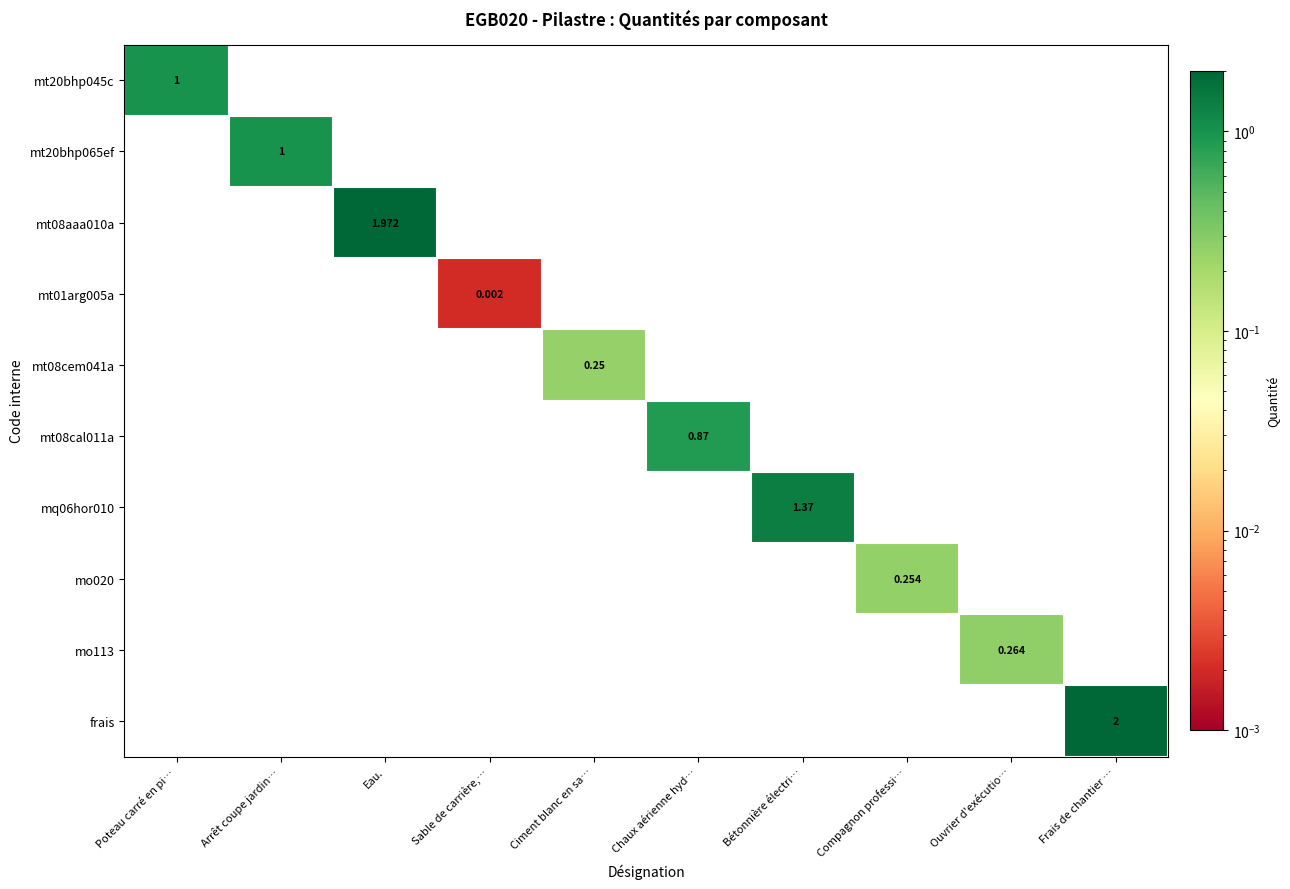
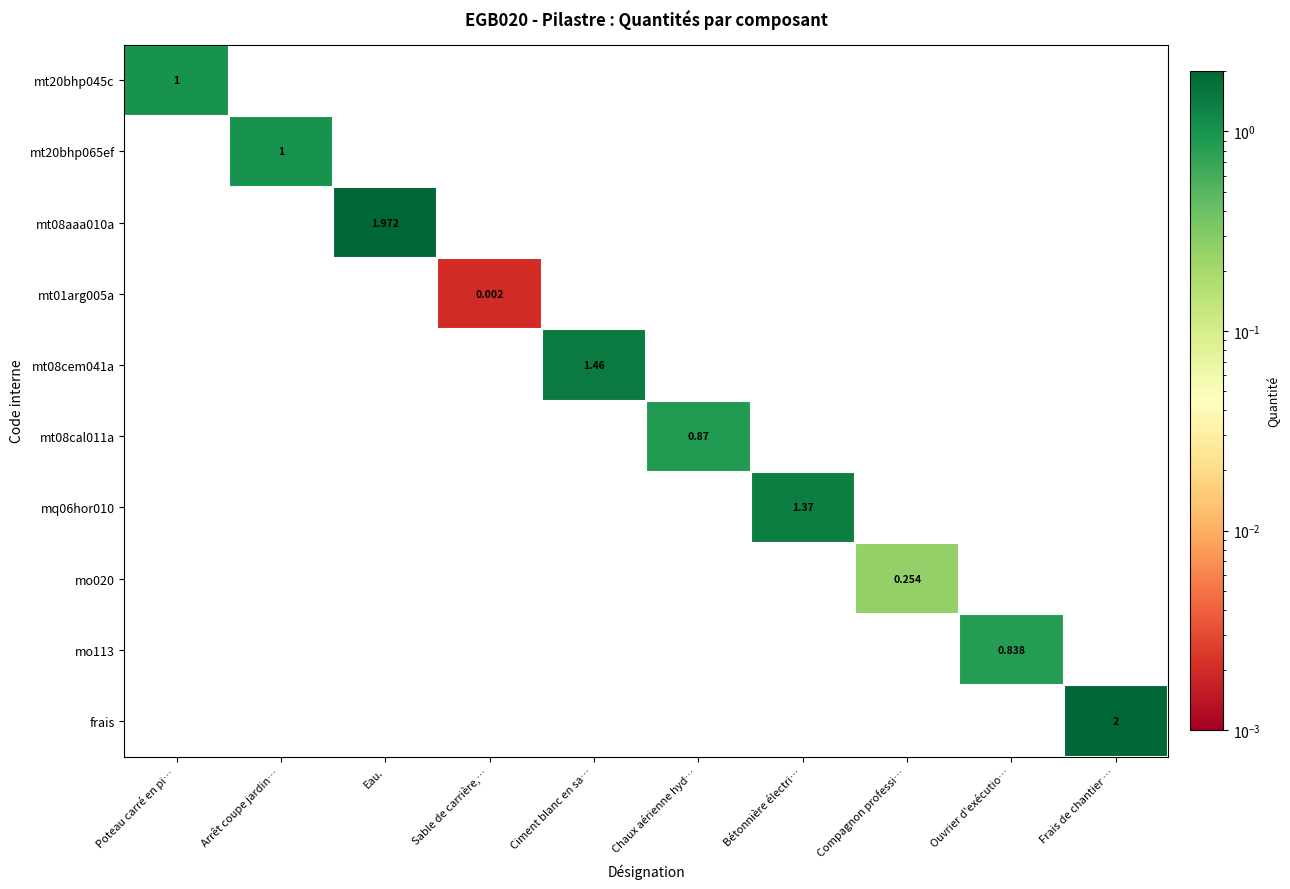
  {
    "mt20bhp045c": {
      "Poteau carré en pi…": 1
    },
    "mt20bhp065ef": {
      "Arrêt coupe jardin…": 1
    },
    "mt08aaa010a": {
      "Eau.": 1.972
    },
    "mt01arg005a": {
      "Sable de carrière,…": 0.002
    },
    "mt08cem041a": {
-     "Ciment blanc en sa…": 0.25
+     "Ciment blanc en sa…": 1.46
    },
    "mt08cal011a": {
      "Chaux aérienne hyd…": 0.87
    },
    "mq06hor010": {
      "Bétonnière électri…": 1.37
    },
    "mo020": {
      "Compagnon professi…": 0.254
    },
    "mo113": {
-     "Ouvrier d'exécutio…": 0.264
+     "Ouvrier d'exécutio…": 0.838
    },
    "frais": {
      "Frais de chantier …": 2
    }
  }
